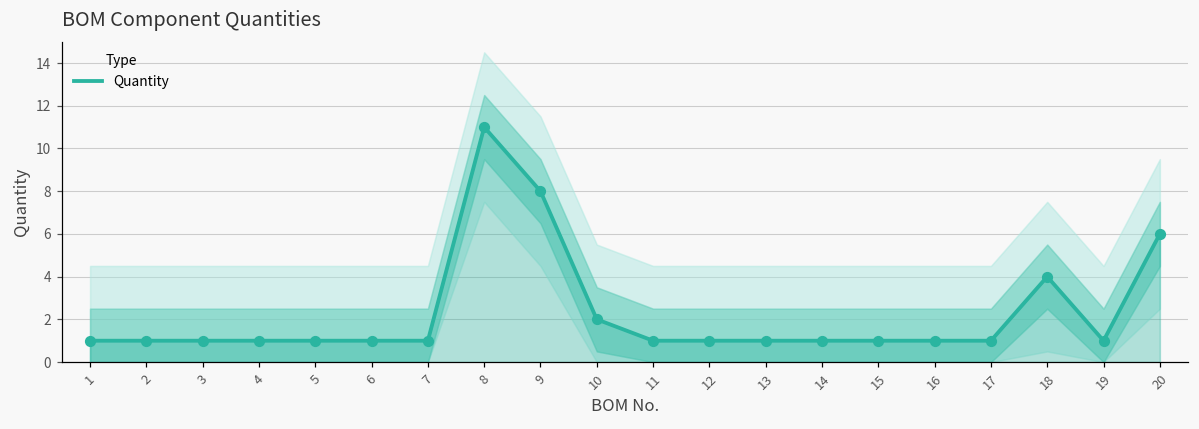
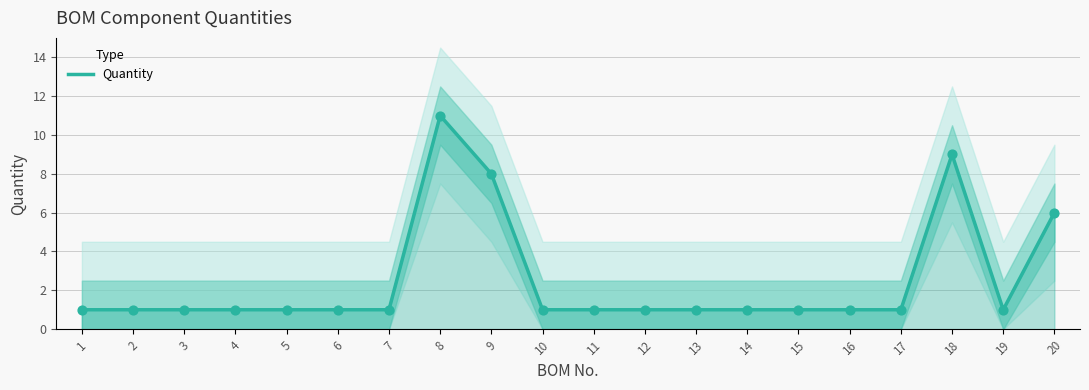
  {
    "Quantity": {
      "1": 1,
      "2": 1,
      "3": 1,
      "4": 1,
      "5": 1,
      "6": 1,
      "7": 1,
      "8": 11,
      "9": 8,
-     "10": 2,
+     "10": 1,
      "11": 1,
      "12": 1,
      "13": 1,
      "14": 1,
      "15": 1,
      "16": 1,
      "17": 1,
-     "18": 4,
+     "18": 9,
      "19": 1,
      "20": 6
    }
  }
